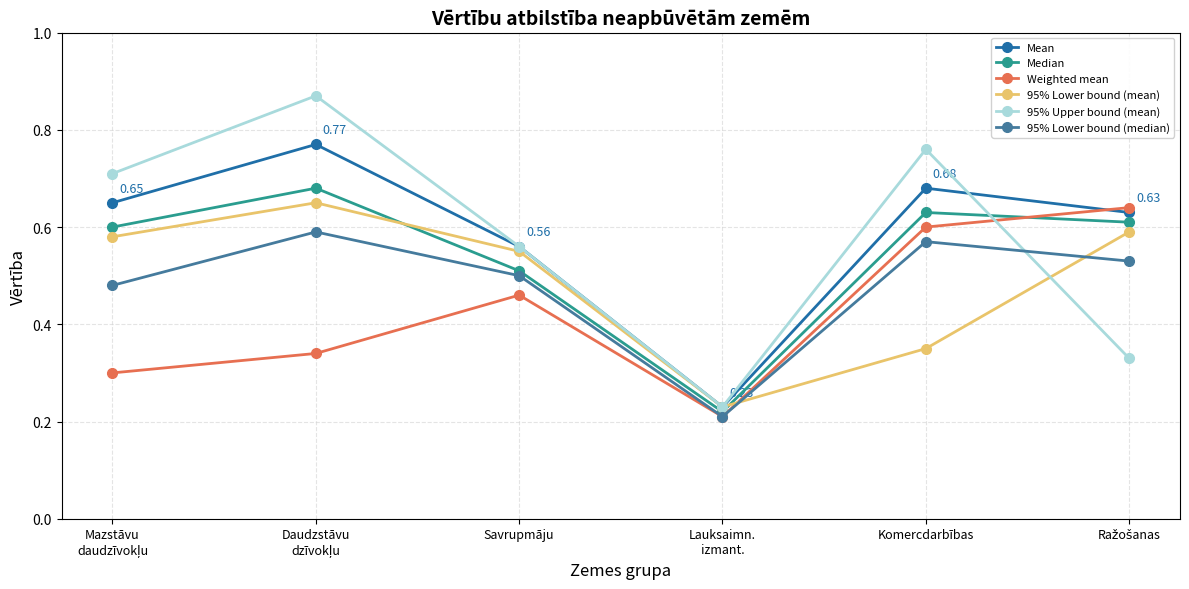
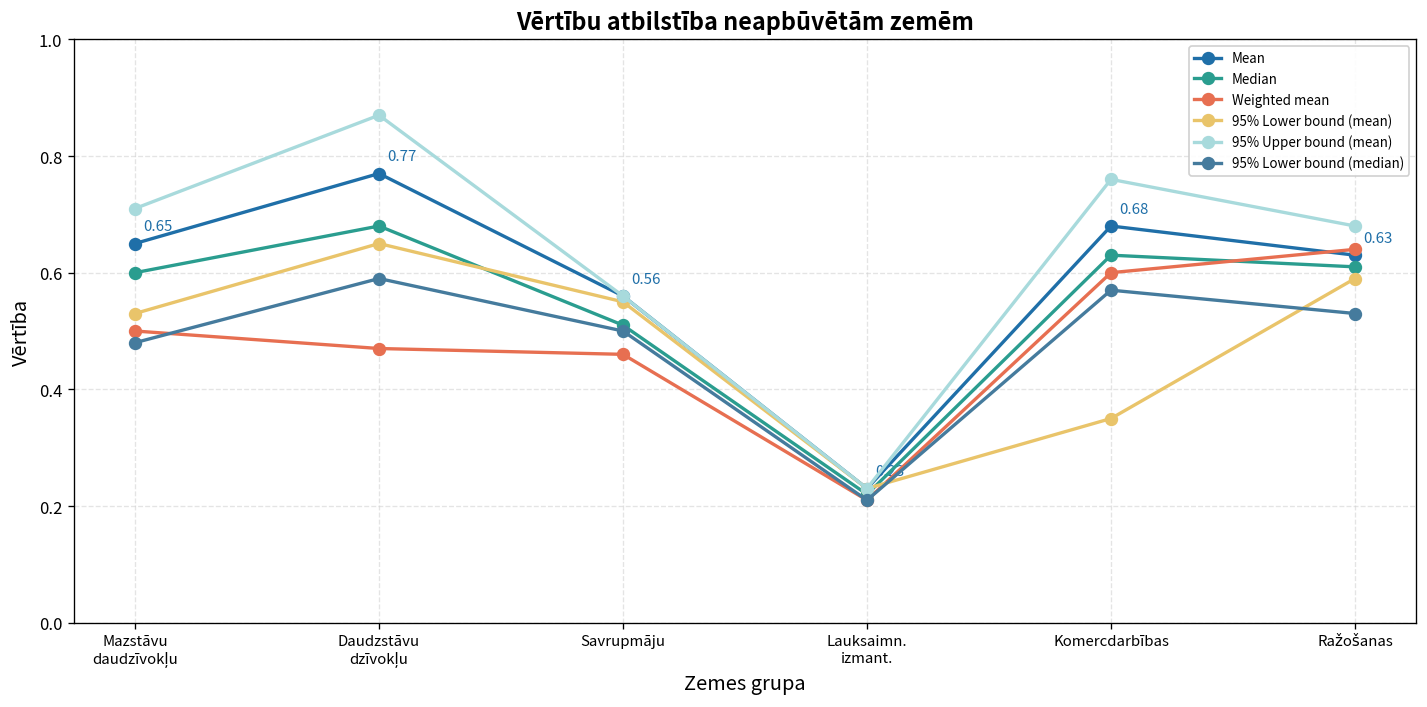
  {
    "Weighted mean": {
-     "Mazstāvu daudzīvokļu": 0.3,
-     "Daudzstāvu dzīvokļu": 0.34,
+     "Mazstāvu daudzīvokļu": 0.5,
+     "Daudzstāvu dzīvokļu": 0.47,
      "Savrupmāju": 0.46,
      "Komercdarbības": 0.60
    },
    "95% Lower bound (mean)": {
-     "Mazstāvu daudzīvokļu": 0.58,
+     "Mazstāvu daudzīvokļu": 0.53,
      "Daudzstāvu dzīvokļu": 0.65,
      "Savrupmāju": 0.55,
      "Komercdarbības": 0.35,
      "Ražošanas": 0.59
    },
    "95% Upper bound (mean)": {
      "Daudzstāvu dzīvokļu": 0.87,
      "Komercdarbības": 0.76,
-     "Ražošanas": 0.33
+     "Ražošanas": 0.68
    }
  }
